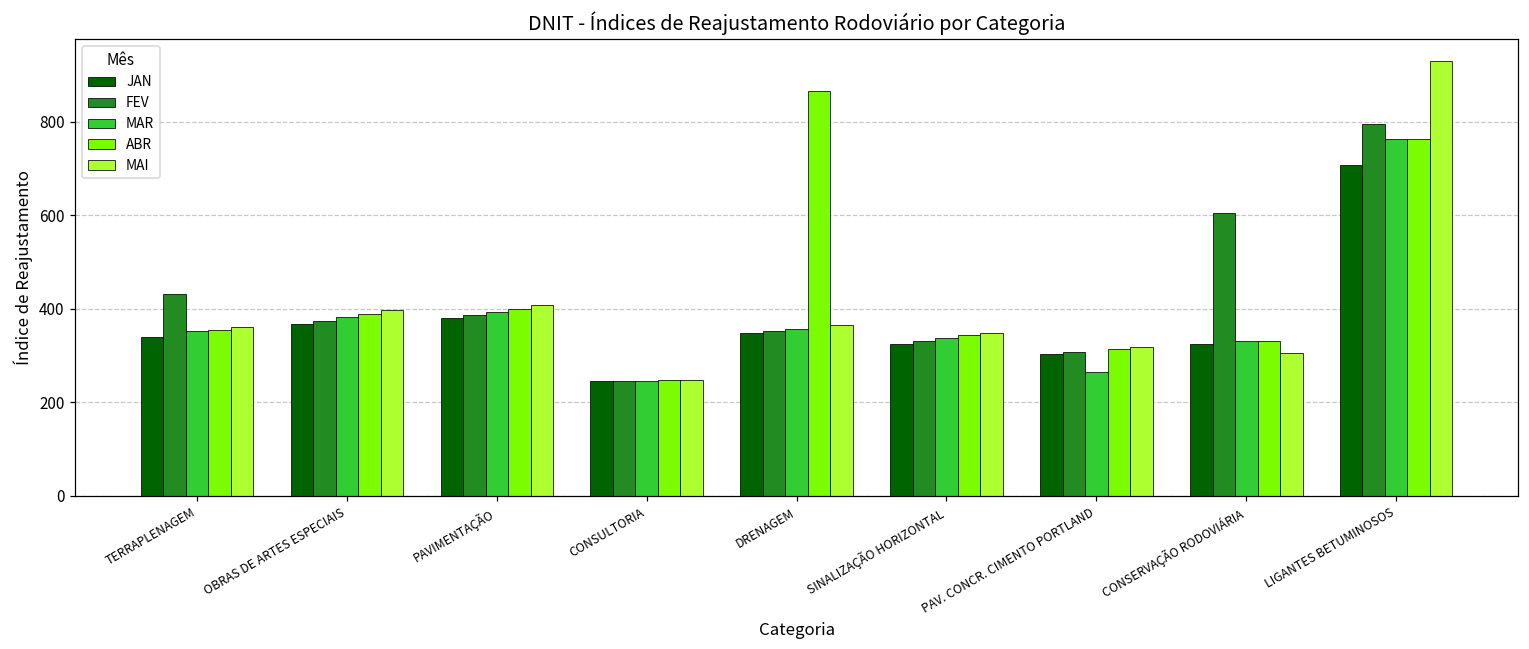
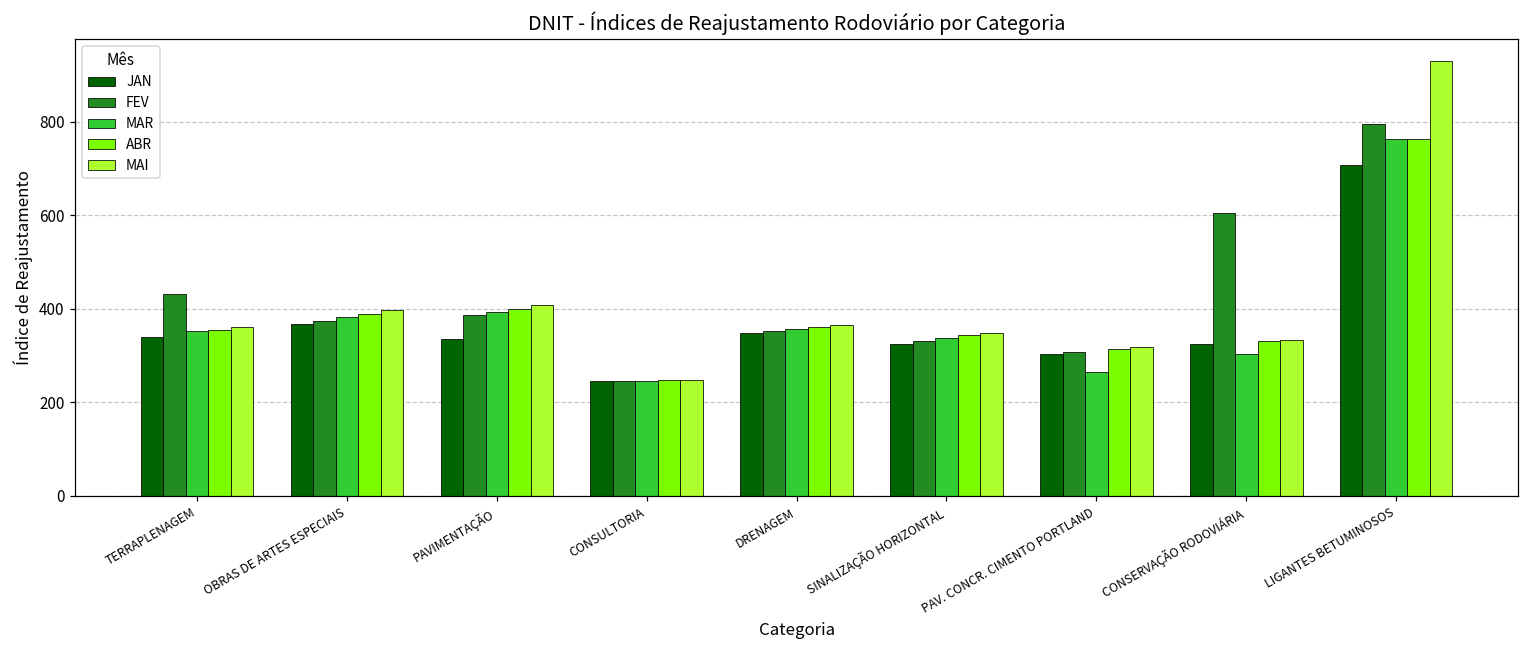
  {
    "JAN": {
      "TERRAPLENAGEM": 340,
      "OBRAS DE ARTES ESPECIAIS": 370,
-     "PAVIMENTAÇÃO": 380,
+     "PAVIMENTAÇÃO": 330,
      "CONSULTORIA": 250,
      "DRENAGEM": 350,
      "SINALIZAÇÃO HORIZONTAL": 320,
      "PAV. CONCR. CIMENTO PORTLAND": 300,
      "CONSERVAÇÃO RODOVIÁRIA": 320,
      "LIGANTES BETUMINOSOS": 710
    },
    "FEV": {
      "TERRAPLENAGEM": 430,
      "OBRAS DE ARTES ESPECIAIS": 370,
      "PAVIMENTAÇÃO": 390,
      "CONSULTORIA": 250,
      "DRENAGEM": 350,
      "SINALIZAÇÃO HORIZONTAL": 330,
      "PAV. CONCR. CIMENTO PORTLAND": 310,
      "CONSERVAÇÃO RODOVIÁRIA": 600,
      "LIGANTES BETUMINOSOS": 790
    },
    "MAR": {
      "TERRAPLENAGEM": 350,
      "OBRAS DE ARTES ESPECIAIS": 380,
      "PAVIMENTAÇÃO": 390,
      "CONSULTORIA": 250,
      "DRENAGEM": 360,
      "SINALIZAÇÃO HORIZONTAL": 340,
      "PAV. CONCR. CIMENTO PORTLAND": 270,
-     "CONSERVAÇÃO RODOVIÁRIA": 330,
+     "CONSERVAÇÃO RODOVIÁRIA": 300,
      "LIGANTES BETUMINOSOS": 760
    },
    "ABR": {
      "TERRAPLENAGEM": 350,
      "OBRAS DE ARTES ESPECIAIS": 390,
      "PAVIMENTAÇÃO": 400,
      "CONSULTORIA": 250,
-     "DRENAGEM": 870,
+     "DRENAGEM": 360,
      "SINALIZAÇÃO HORIZONTAL": 340,
      "PAV. CONCR. CIMENTO PORTLAND": 310,
      "CONSERVAÇÃO RODOVIÁRIA": 330,
      "LIGANTES BETUMINOSOS": 760
    },
    "MAI": {
      "TERRAPLENAGEM": 360,
      "OBRAS DE ARTES ESPECIAIS": 400,
      "PAVIMENTAÇÃO": 410,
      "CONSULTORIA": 250,
      "DRENAGEM": 360,
      "SINALIZAÇÃO HORIZONTAL": 350,
      "PAV. CONCR. CIMENTO PORTLAND": 320,
-     "CONSERVAÇÃO RODOVIÁRIA": 310,
+     "CONSERVAÇÃO RODOVIÁRIA": 330,
      "LIGANTES BETUMINOSOS": 930
    }
  }
